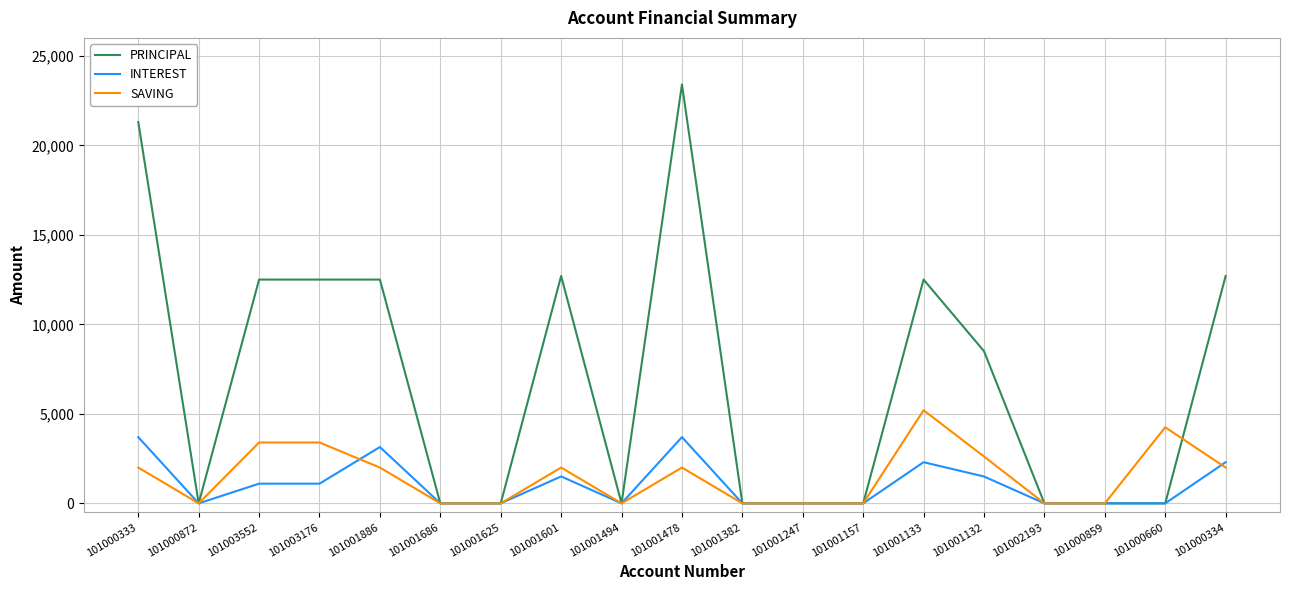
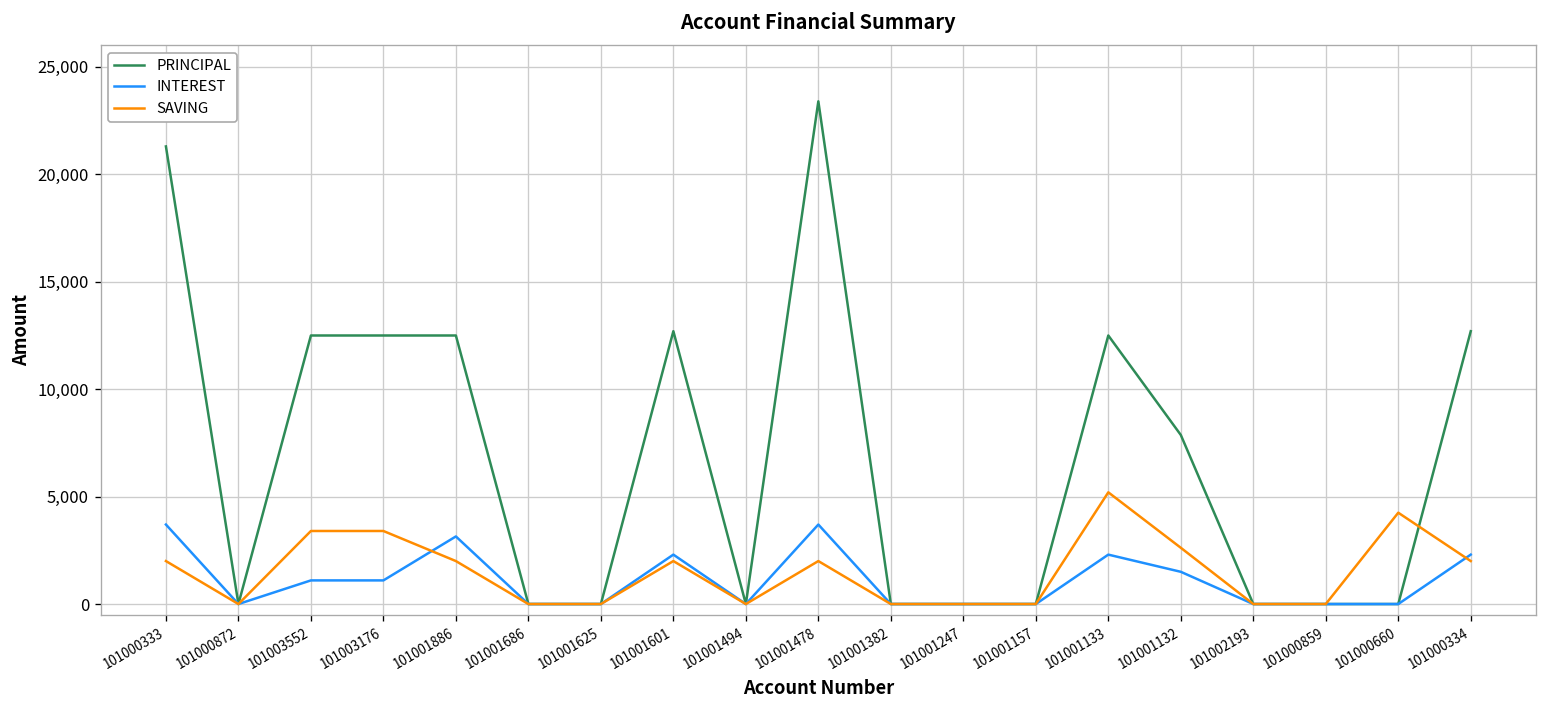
  {
    "PRINCIPAL": {
      "101000333": "21,300",
      "101003552": "12,500",
      "101003176": "12,500",
      "101001886": "12,500",
      "101001601": "12,700",
      "101001478": "23,400",
      "101001133": "12,500",
-     "101001132": "8,500",
+     "101001132": "7,900",
      "101000334": "12,700"
    },
    "INTEREST": {
      "101000333": "3,700",
      "101003552": "1,100",
      "101003176": "1,100",
      "101001886": "3,100",
-     "101001601": "1,500",
+     "101001601": "2,300",
      "101001478": "3,700",
      "101001133": "2,300",
      "101001132": "1,500",
      "101000334": "2,300"
    },
    "SAVING": {
      "101000333": "2,000",
      "101003552": "3,400",
      "101003176": "3,400",
      "101001886": "2,000",
      "101001601": "2,000",
      "101001478": "2,000",
      "101001133": "5,200",
      "101001132": "2,600",
      "101000660": "4,300",
      "101000334": "2,000"
    }
  }
